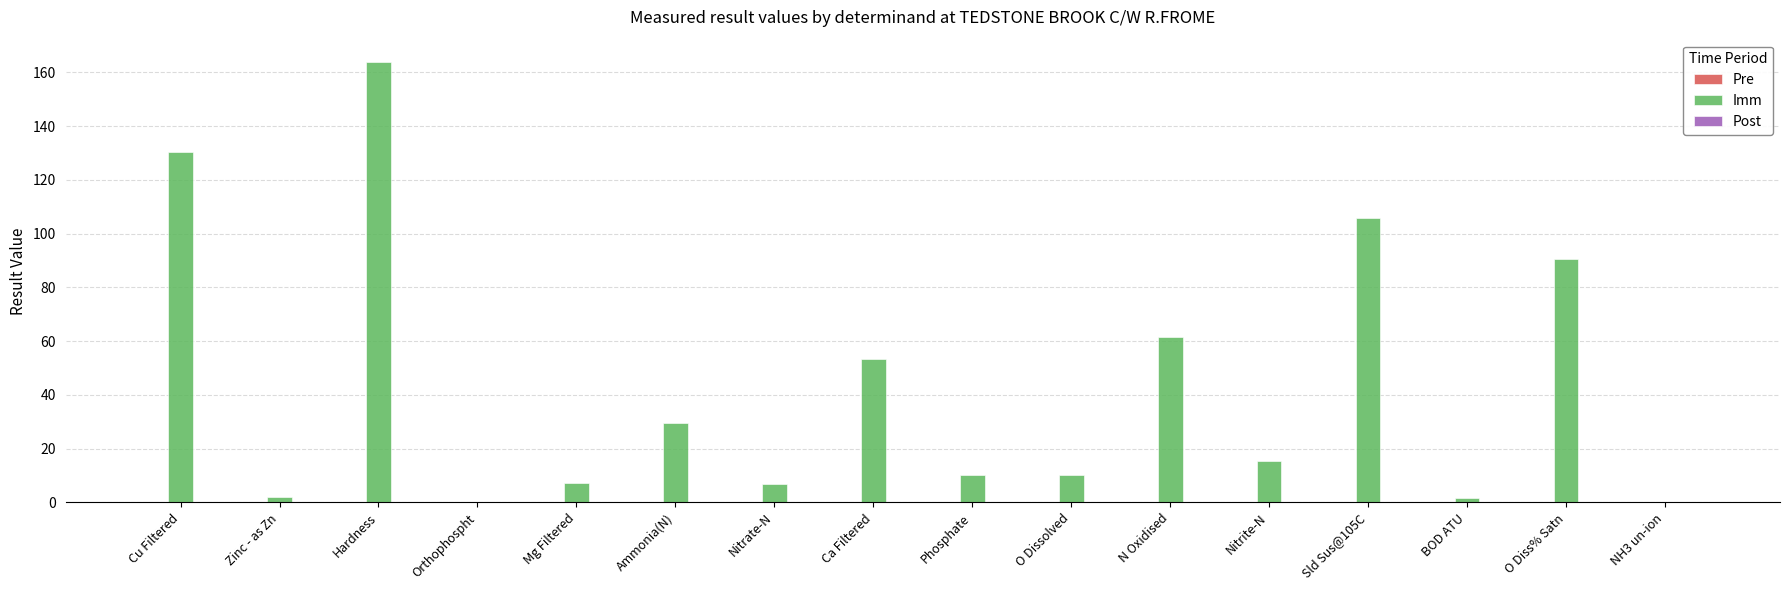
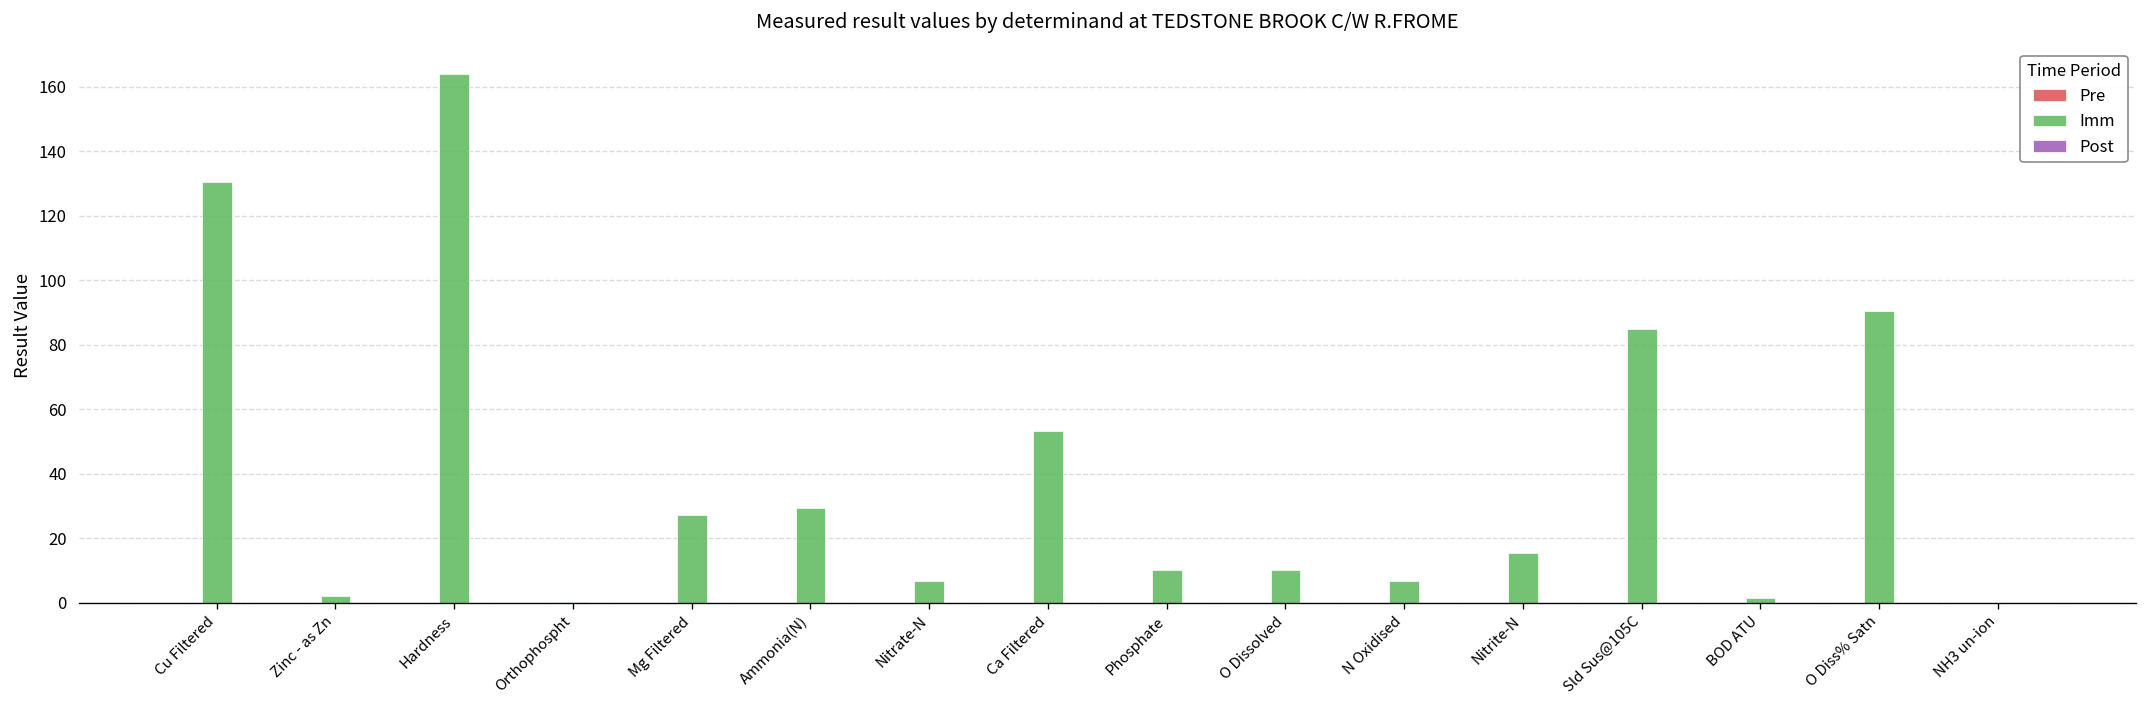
  {
    "Pre": {
      "Cu Filtered": 0,
      "Zinc - as Zn": 0,
      "Hardness": 0,
      "Orthophospht": 0,
      "Mg Filtered": 0,
      "Ammonia(N)": 0,
      "Nitrate-N": 0,
      "Ca Filtered": 0,
      "Phosphate": 0,
      "O Dissolved": 0,
      "N Oxidised": 0,
      "Nitrite-N": 0,
      "Sld Sus@105C": 0,
      "BOD ATU": 0,
      "O Diss% Satn": 0,
      "NH3 un-ion": 0
    },
    "Imm": {
      "Cu Filtered": 130,
      "Zinc - as Zn": 2,
      "Hardness": 164,
-     "Mg Filtered": 7,
+     "Mg Filtered": 27,
      "Ammonia(N)": 29,
      "Nitrate-N": 7,
      "Ca Filtered": 53,
      "Phosphate": 10,
      "O Dissolved": 10,
-     "N Oxidised": 62,
+     "N Oxidised": 7,
      "Nitrite-N": 16,
-     "Sld Sus@105C": 106,
+     "Sld Sus@105C": 85,
      "BOD ATU": 2,
      "O Diss% Satn": 91
    },
    "Post": {
      "Cu Filtered": 0,
      "Zinc - as Zn": 0,
      "Hardness": 0,
      "Orthophospht": 0,
      "Mg Filtered": 0,
      "Ammonia(N)": 0,
      "Nitrate-N": 0,
      "Ca Filtered": 0,
      "Phosphate": 0,
      "O Dissolved": 0,
      "N Oxidised": 0,
      "Nitrite-N": 0,
      "Sld Sus@105C": 0,
      "BOD ATU": 0,
      "O Diss% Satn": 0,
      "NH3 un-ion": 0
    }
  }
